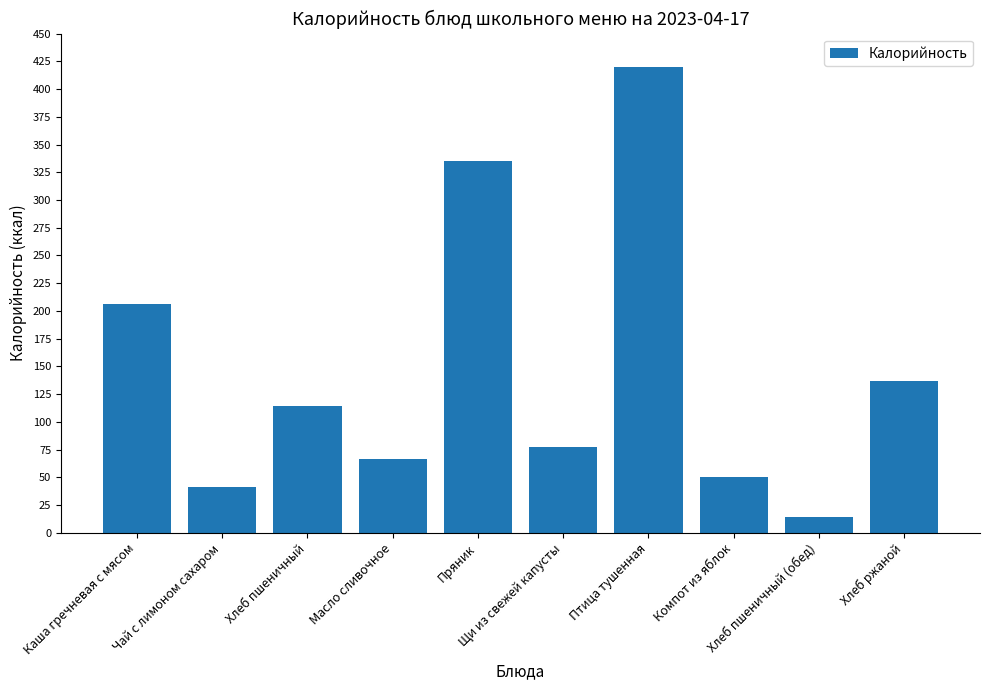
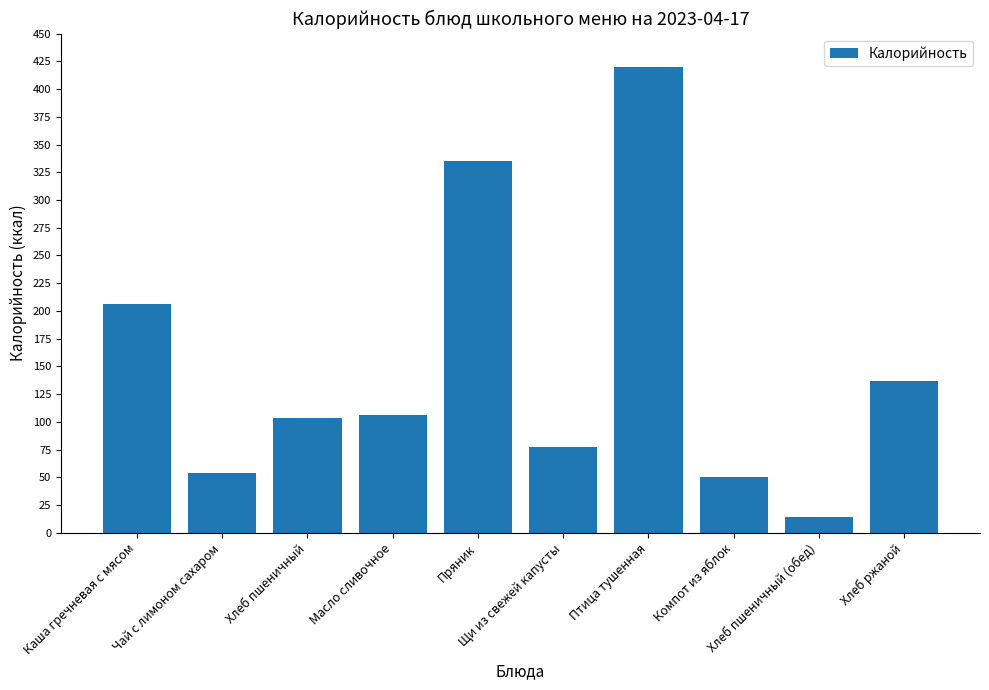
  {
    "Каша гречневая с мясом": 206,
-   "Чай с лимоном сахаром": 41,
-   "Хлеб пшеничный": 114,
-   "Масло сливочное": 66,
+   "Чай с лимоном сахаром": 54,
+   "Хлеб пшеничный": 103,
+   "Масло сливочное": 106,
    "Пряник": 335,
    "Щи из свежей капусты": 77,
    "Птица тушенная": 420,
    "Компот из яблок": 51,
    "Хлеб пшеничный (обед)": 14,
    "Хлеб ржаной": 137
  }
